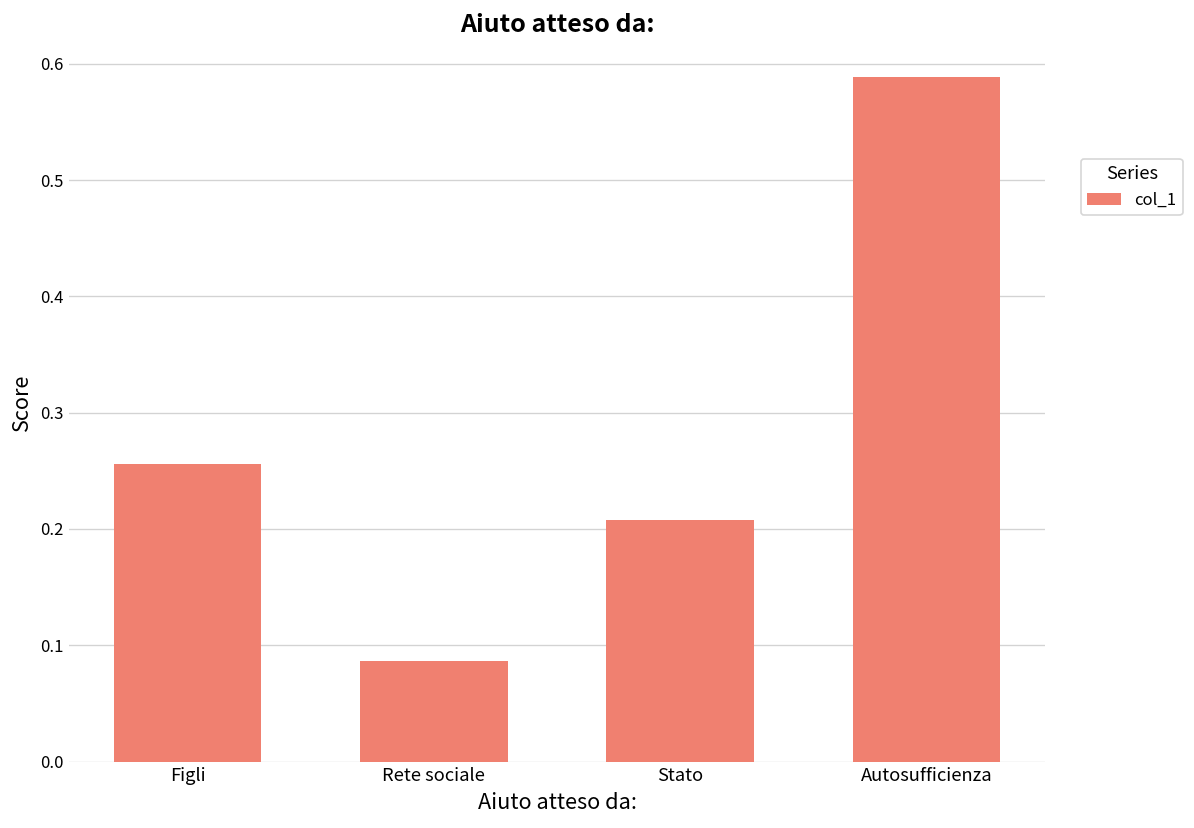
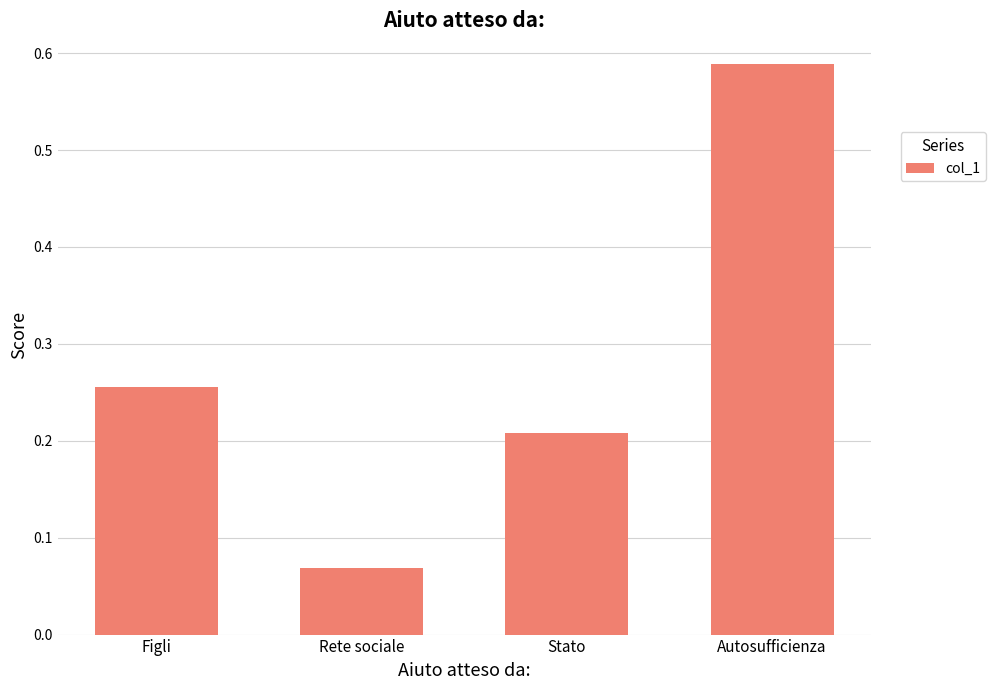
  {
    "Figli": 0.26,
-   "Rete sociale": 0.09,
+   "Rete sociale": 0.07,
    "Stato": 0.21,
    "Autosufficienza": 0.59
  }
